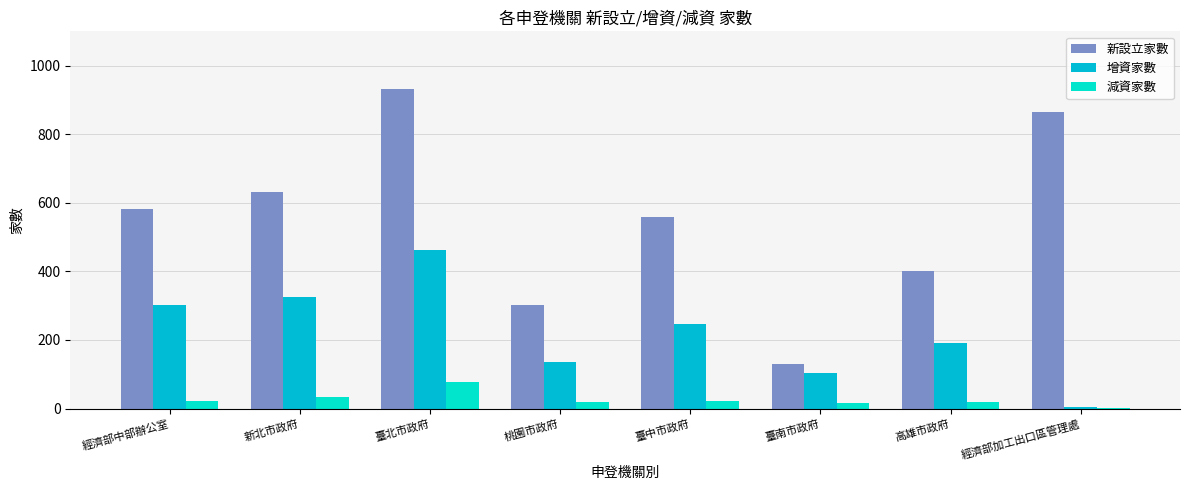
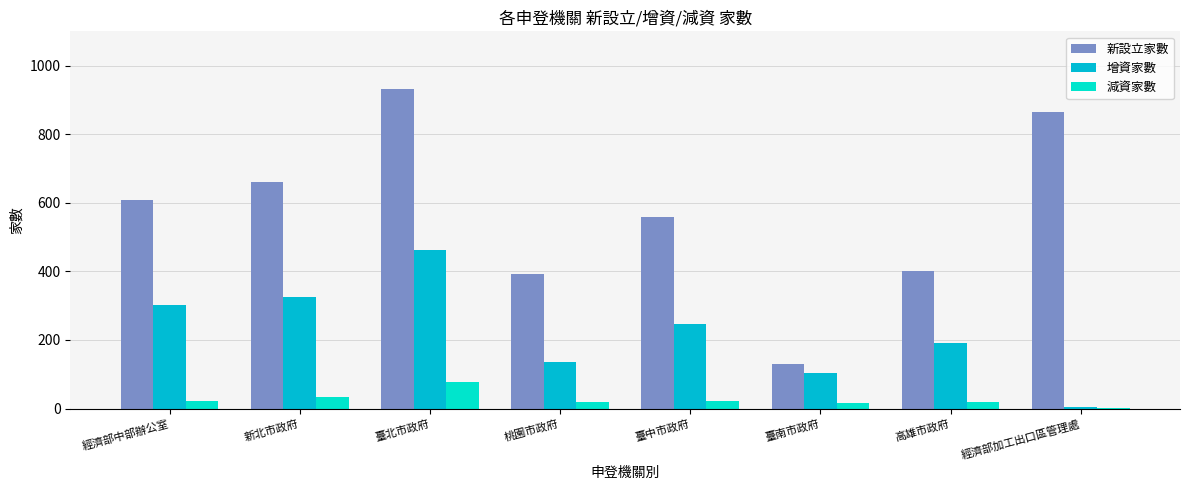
  {
    "新設立家數": {
-     "經濟部中部辦公室": 580,
-     "新北市政府": 630,
+     "經濟部中部辦公室": 610,
+     "新北市政府": 660,
      "臺北市政府": 930,
-     "桃園市政府": 300,
+     "桃園市政府": 390,
      "臺中市政府": 560,
      "臺南市政府": 130,
      "高雄市政府": 400,
      "經濟部加工出口區管理處": 870
    }
  }
